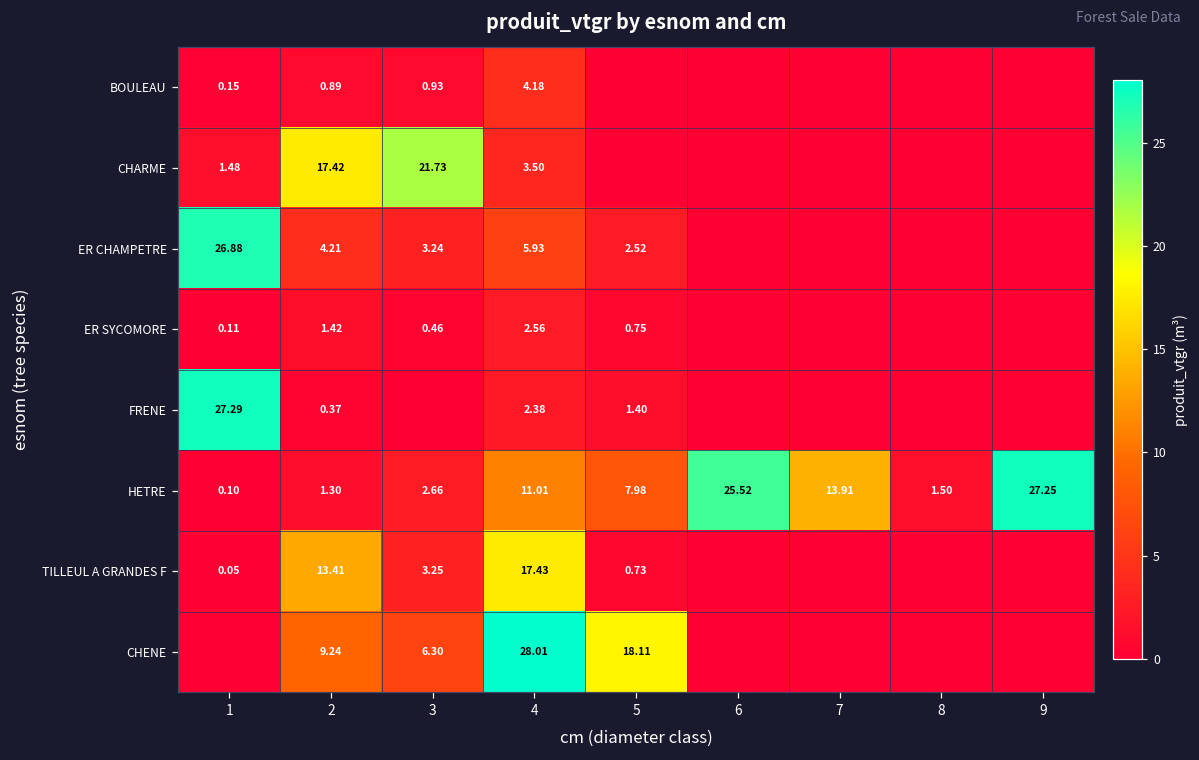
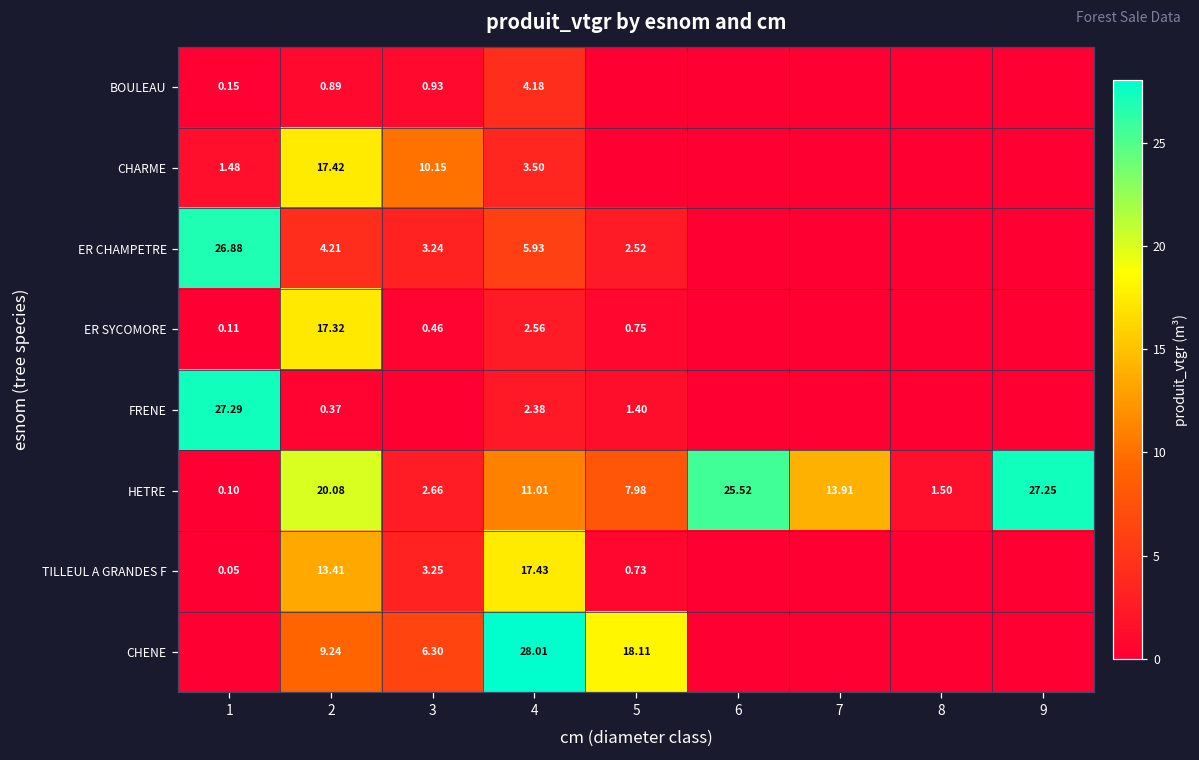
  {
    "BOULEAU": {
      "1": 0.15,
      "2": 0.89,
      "3": 0.93,
      "4": 4.18
    },
    "CHARME": {
      "1": 1.48,
      "2": 17.42,
-     "3": 21.73,
+     "3": 10.15,
      "4": 3.50
    },
    "ER CHAMPETRE": {
      "1": 26.88,
      "2": 4.21,
      "3": 3.24,
      "4": 5.93,
      "5": 2.52
    },
    "ER SYCOMORE": {
      "1": 0.11,
-     "2": 1.42,
+     "2": 17.32,
      "3": 0.46,
      "4": 2.56,
      "5": 0.75
    },
    "FRENE": {
      "1": 27.29,
      "2": 0.37,
      "4": 2.38,
      "5": 1.40
    },
    "HETRE": {
      "1": 0.10,
-     "2": 1.30,
+     "2": 20.08,
      "3": 2.66,
      "4": 11.01,
      "5": 7.98,
      "6": 25.52,
      "7": 13.91,
      "8": 1.50,
      "9": 27.25
    },
    "TILLEUL A GRANDES F": {
      "1": 0.05,
      "2": 13.41,
      "3": 3.25,
      "4": 17.43,
      "5": 0.73
    },
    "CHENE": {
      "2": 9.24,
      "3": 6.30,
      "4": 28.01,
      "5": 18.11
    }
  }
